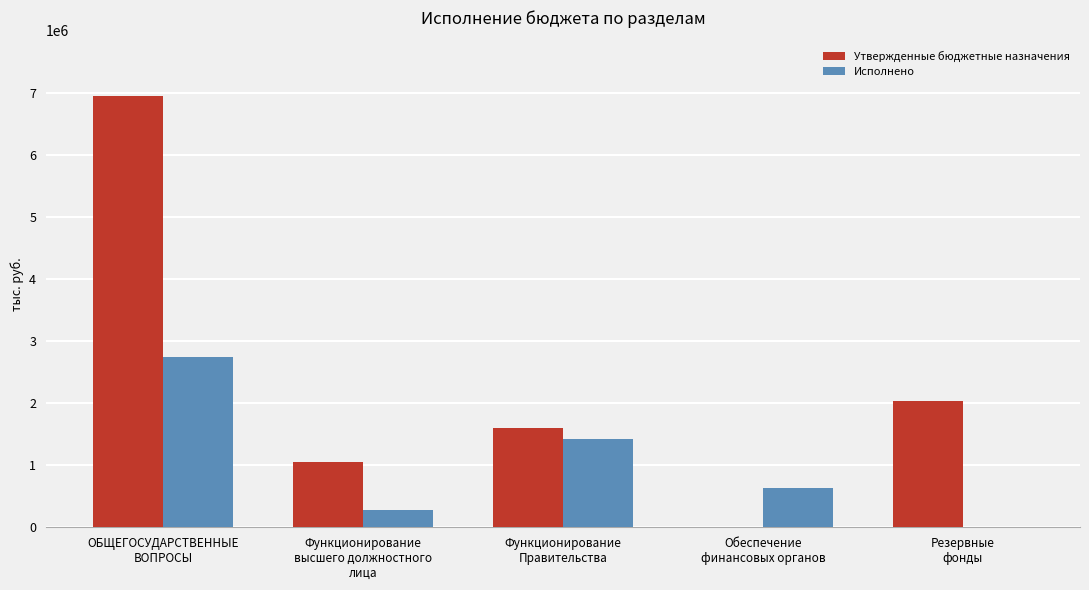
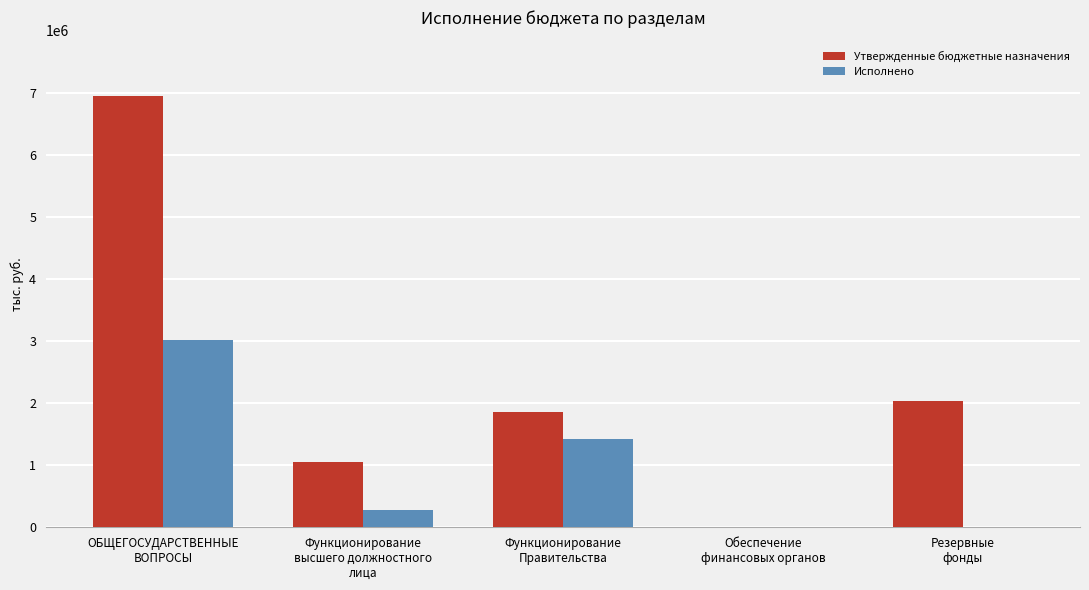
  {
    "Утвержденные бюджетные назначения": {
      "ОБЩЕГОСУДАРСТВЕННЫЕ ВОПРОСЫ": 6900000,
      "Функционирование высшего должностного лица": 1000000,
-     "Функционирование Правительства": 1600000,
+     "Функционирование Правительства": 1900000,
      "Резервные фонды": 2000000
    },
    "Исполнено": {
-     "ОБЩЕГОСУДАРСТВЕННЫЕ ВОПРОСЫ": 2700000,
+     "ОБЩЕГОСУДАРСТВЕННЫЕ ВОПРОСЫ": 3000000,
      "Функционирование высшего должностного лица": 300000,
      "Функционирование Правительства": 1400000,
-     "Обеспечение финансовых органов": 600000,
+     "Обеспечение финансовых органов": 0,
      "Резервные фонды": 0
    }
  }
